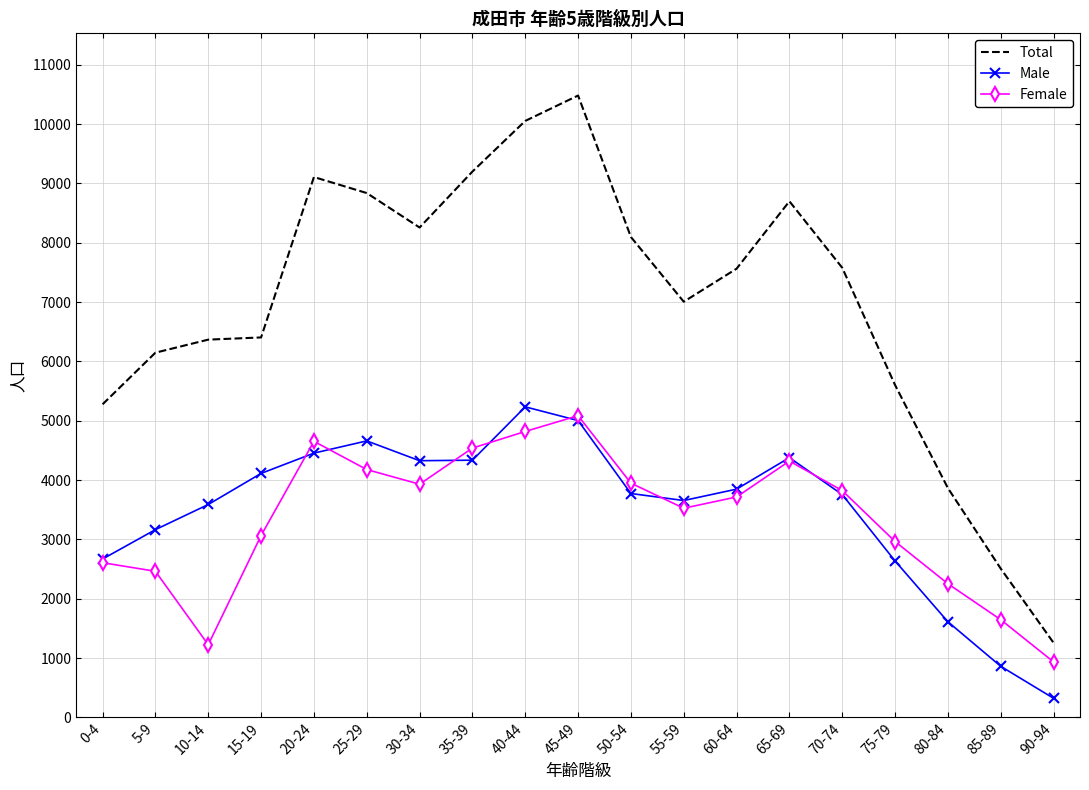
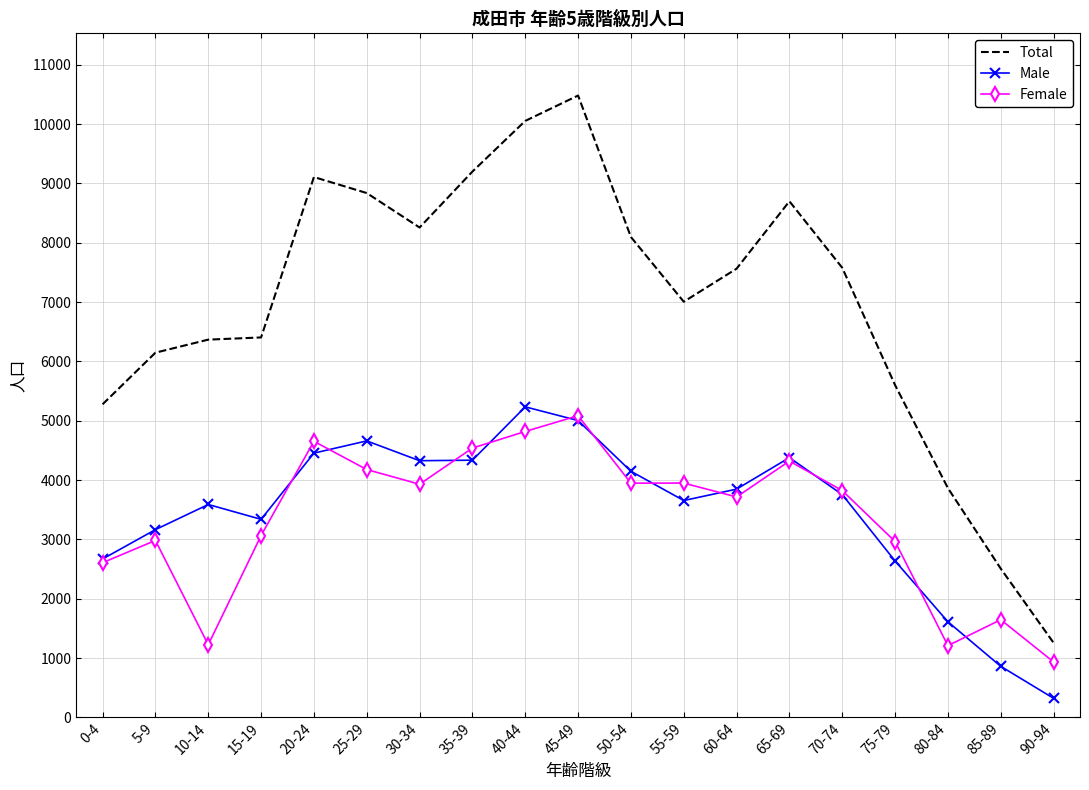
  {
    "Total": {
      "0-4": 5300,
      "5-9": 6100,
      "10-14": 6400,
      "15-19": 6400,
      "20-24": 9100,
      "25-29": 8800,
      "30-34": 8300,
      "35-39": 9200,
      "40-44": 10100,
      "45-49": 10500,
      "50-54": 8100,
      "55-59": 7000,
      "60-64": 7600,
      "65-69": 8700,
      "70-74": 7600,
      "75-79": 5600,
      "80-84": 3900,
      "85-89": 2500,
      "90-94": 1300
    },
    "Male": {
      "0-4": 2700,
      "5-9": 3200,
      "10-14": 3600,
-     "15-19": 4100,
+     "15-19": 3300,
      "20-24": 4500,
      "25-29": 4700,
      "30-34": 4300,
      "35-39": 4300,
      "40-44": 5200,
      "45-49": 5000,
-     "50-54": 3800,
+     "50-54": 4100,
      "55-59": 3700,
      "60-64": 3800,
      "65-69": 4400,
      "70-74": 3800,
      "75-79": 2600,
      "80-84": 1600,
      "85-89": 900,
      "90-94": 300
    },
    "Female": {
      "0-4": 2600,
-     "5-9": 2500,
+     "5-9": 3000,
      "10-14": 1200,
      "15-19": 3100,
      "20-24": 4700,
      "25-29": 4200,
      "30-34": 3900,
      "35-39": 4500,
      "40-44": 4800,
      "45-49": 5100,
      "50-54": 3900,
-     "55-59": 3500,
+     "55-59": 4000,
      "60-64": 3700,
      "65-69": 4300,
      "70-74": 3800,
      "75-79": 3000,
-     "80-84": 2300,
+     "80-84": 1200,
      "85-89": 1600,
      "90-94": 900
    }
  }
